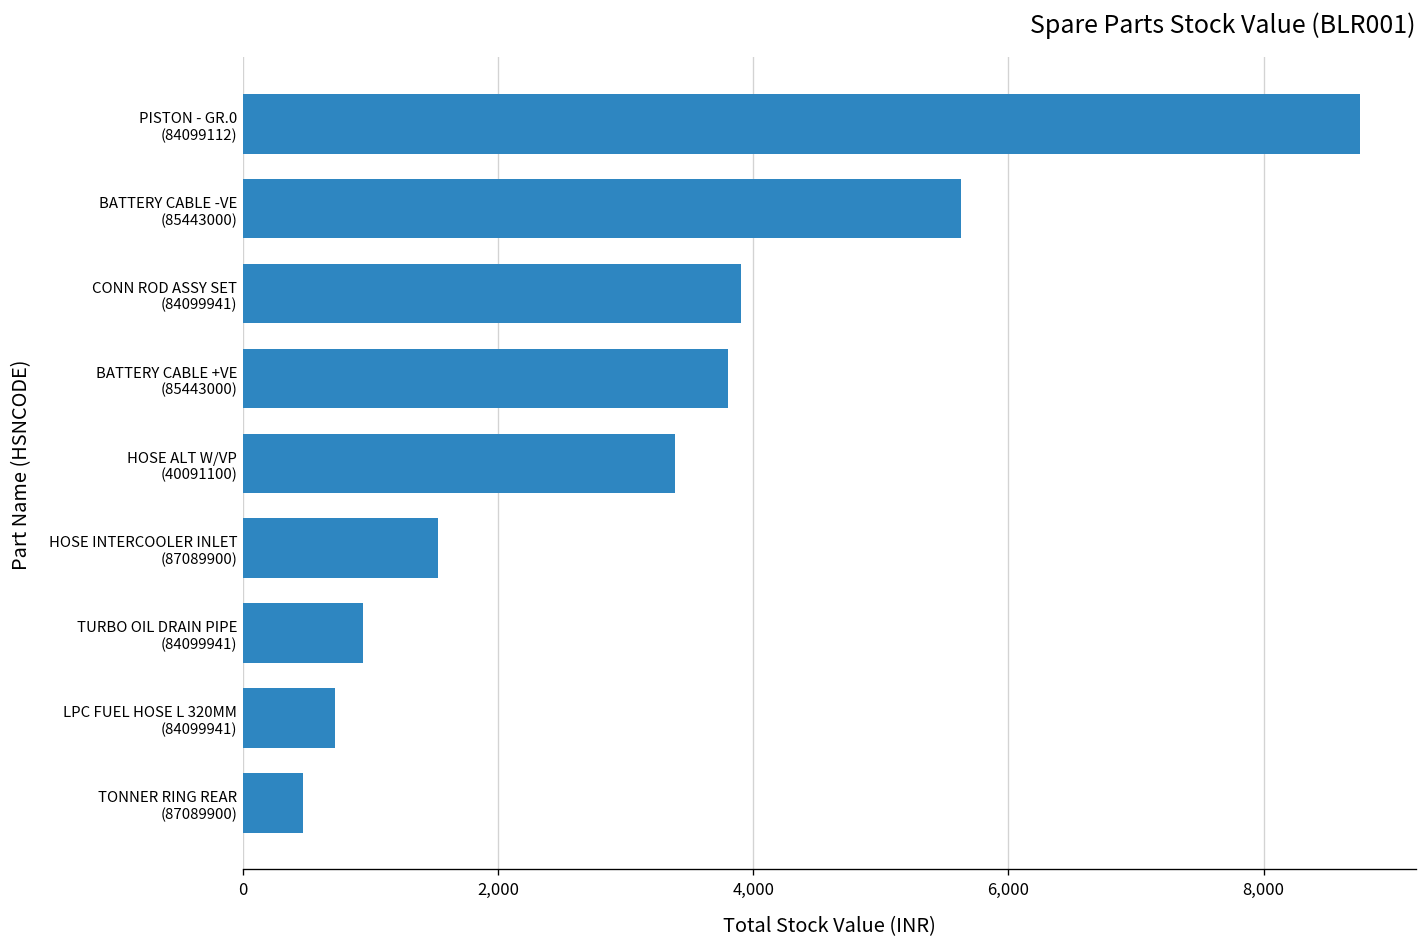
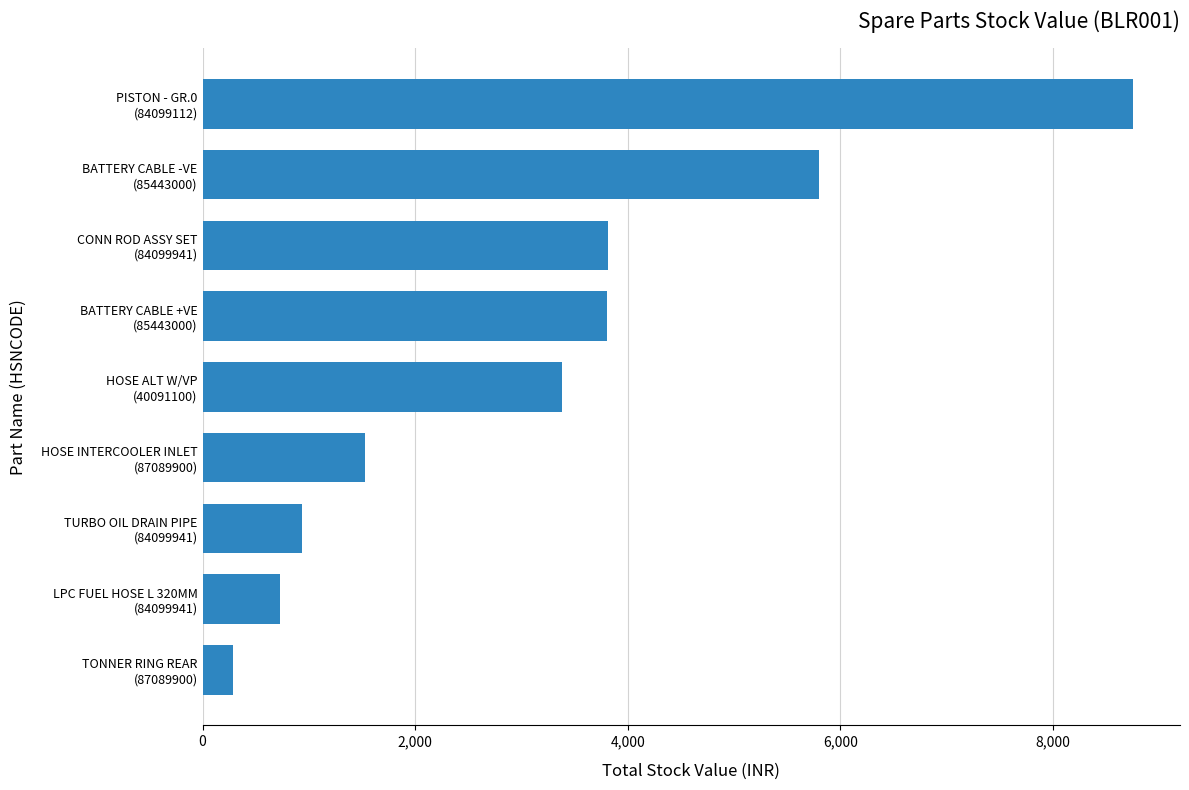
  {
    "PISTON - GR.0 (84099112)": "8,760",
-   "BATTERY CABLE -VE (85443000)": "5,630",
-   "CONN ROD ASSY SET (84099941)": "3,900",
+   "BATTERY CABLE -VE (85443000)": "5,800",
+   "CONN ROD ASSY SET (84099941)": "3,820",
    "BATTERY CABLE +VE (85443000)": "3,800",
    "HOSE ALT W/VP (40091100)": "3,390",
    "HOSE INTERCOOLER INLET (87089900)": "1,530",
    "TURBO OIL DRAIN PIPE (84099941)": "940",
    "LPC FUEL HOSE L 320MM (84099941)": "730",
-   "TONNER RING REAR (87089900)": "470"
+   "TONNER RING REAR (87089900)": "290"
  }
